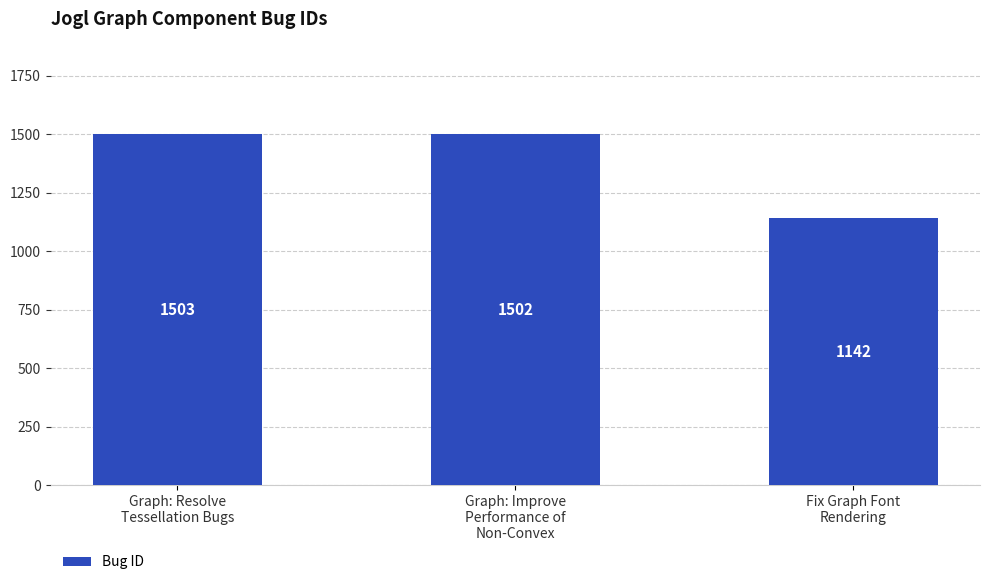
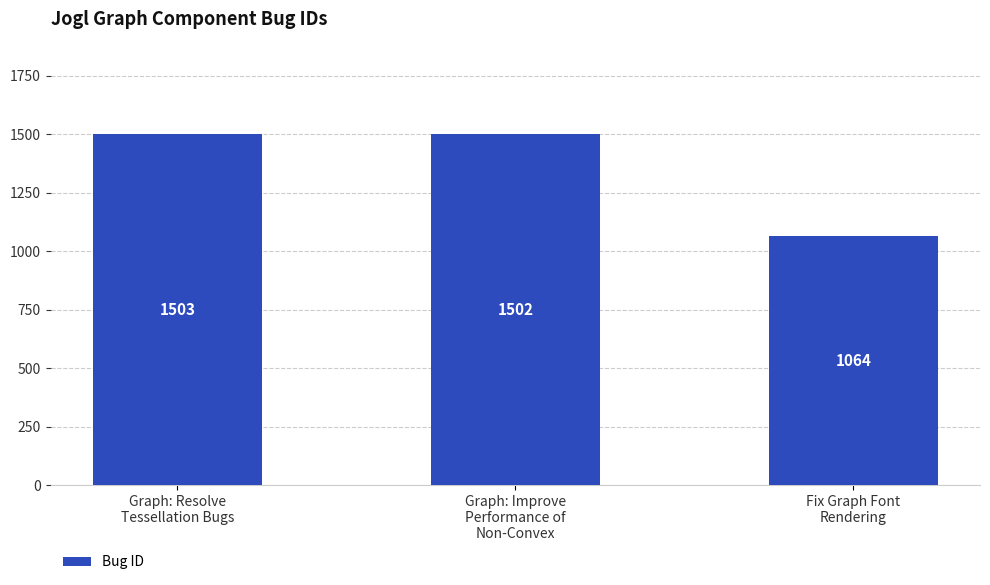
  {
    "Graph: Resolve Tessellation Bugs": 1503,
    "Graph: Improve Performance of Non-Convex": 1502,
-   "Fix Graph Font Rendering": 1142
+   "Fix Graph Font Rendering": 1064
  }
